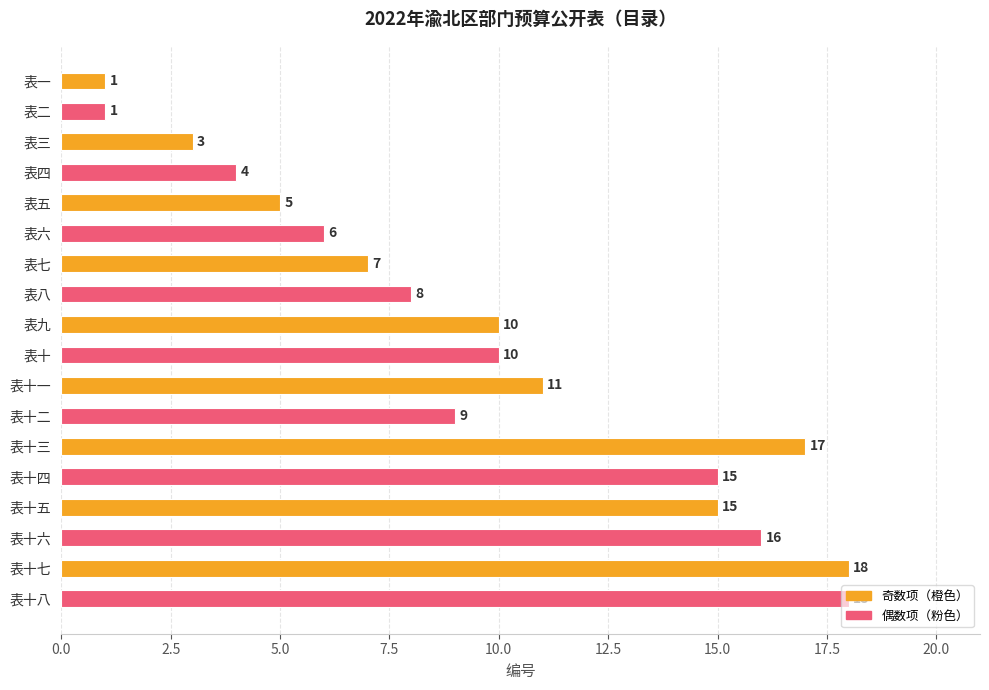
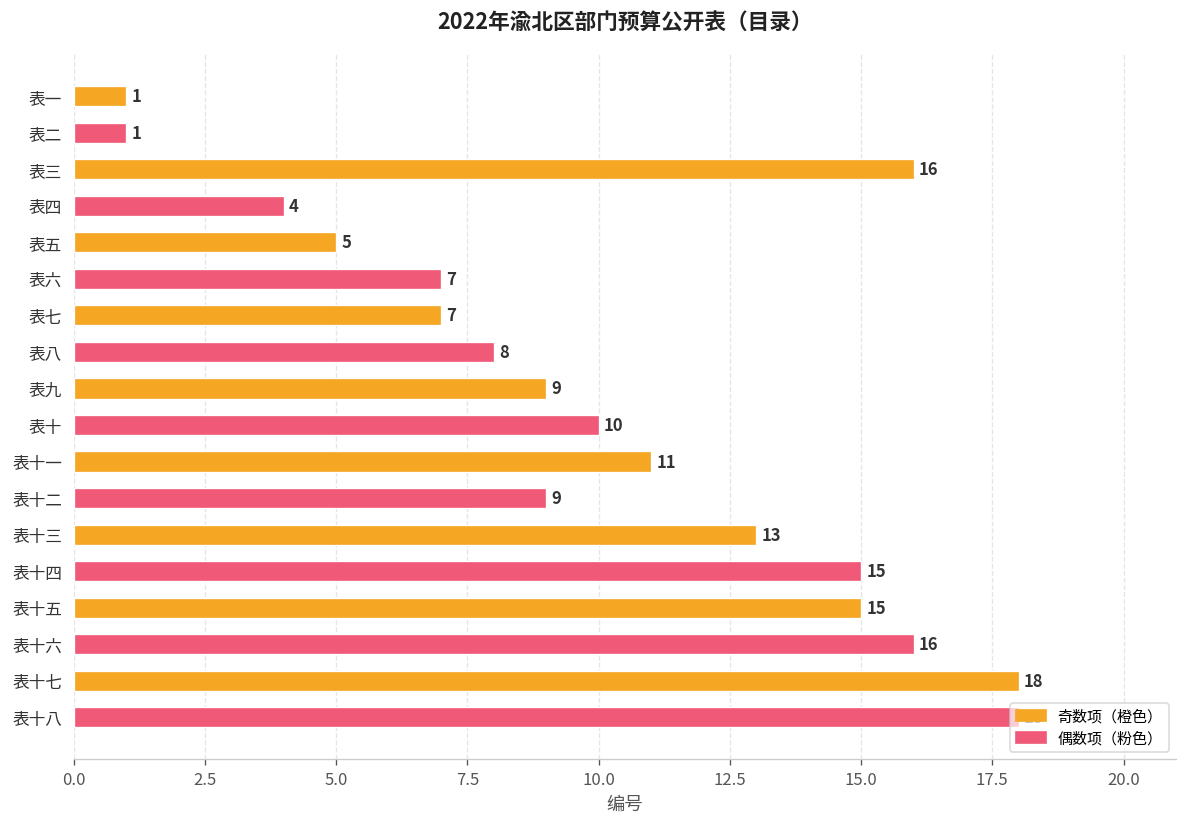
  {
    "表一": 1,
    "表二": 1,
-   "表三": 3,
+   "表三": 16,
    "表四": 4,
    "表五": 5,
-   "表六": 6,
+   "表六": 7,
    "表七": 7,
    "表八": 8,
-   "表九": 10,
+   "表九": 9,
    "表十": 10,
    "表十一": 11,
    "表十二": 9,
-   "表十三": 17,
+   "表十三": 13,
    "表十四": 15,
    "表十五": 15,
    "表十六": 16,
    "表十七": 18
  }
